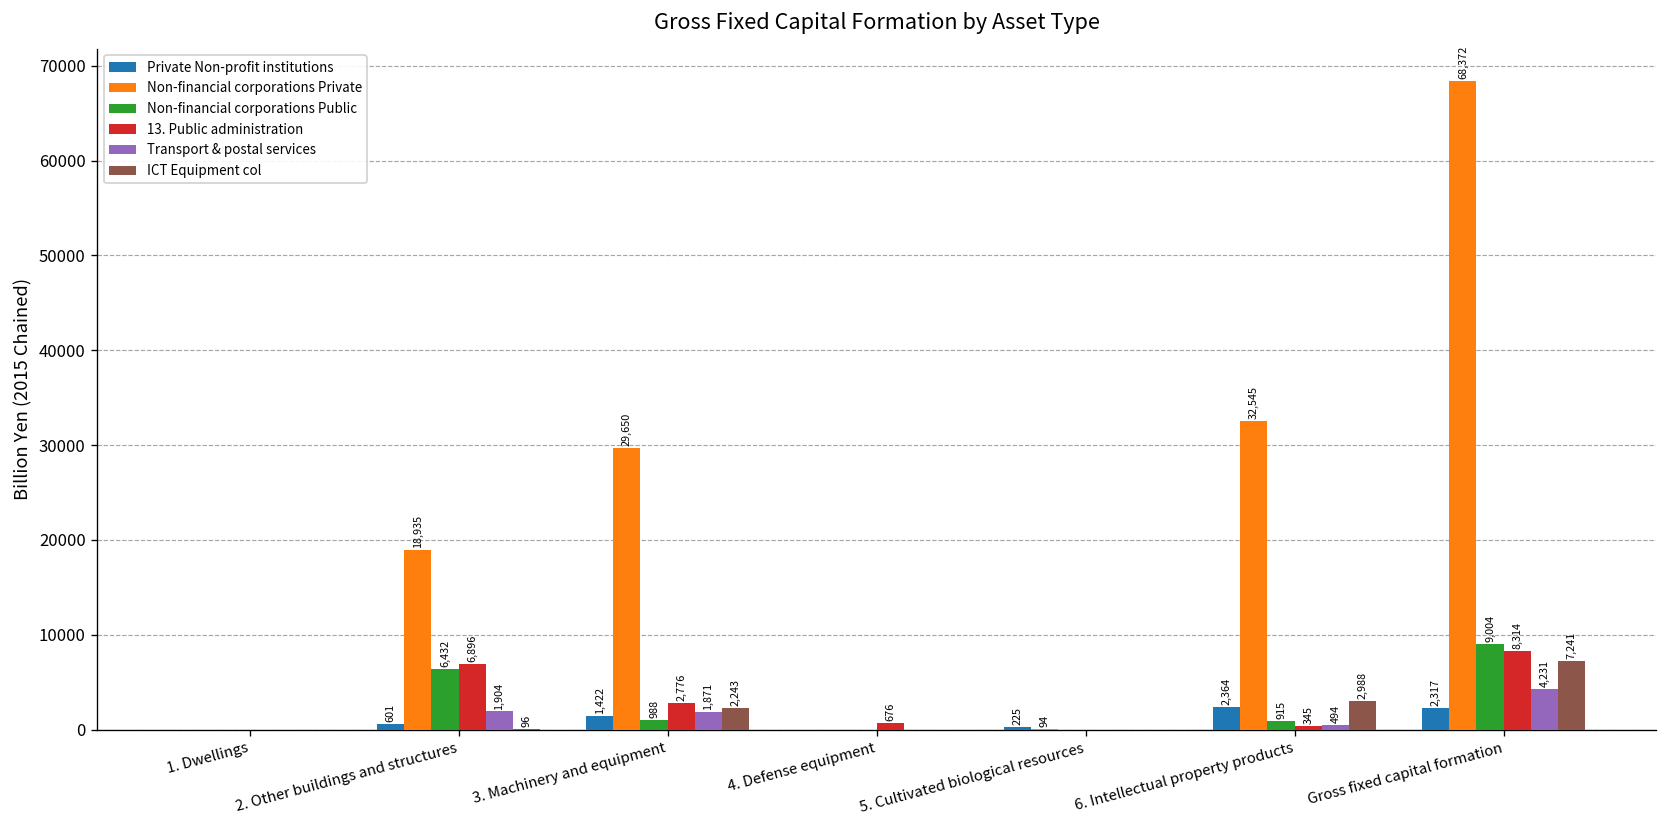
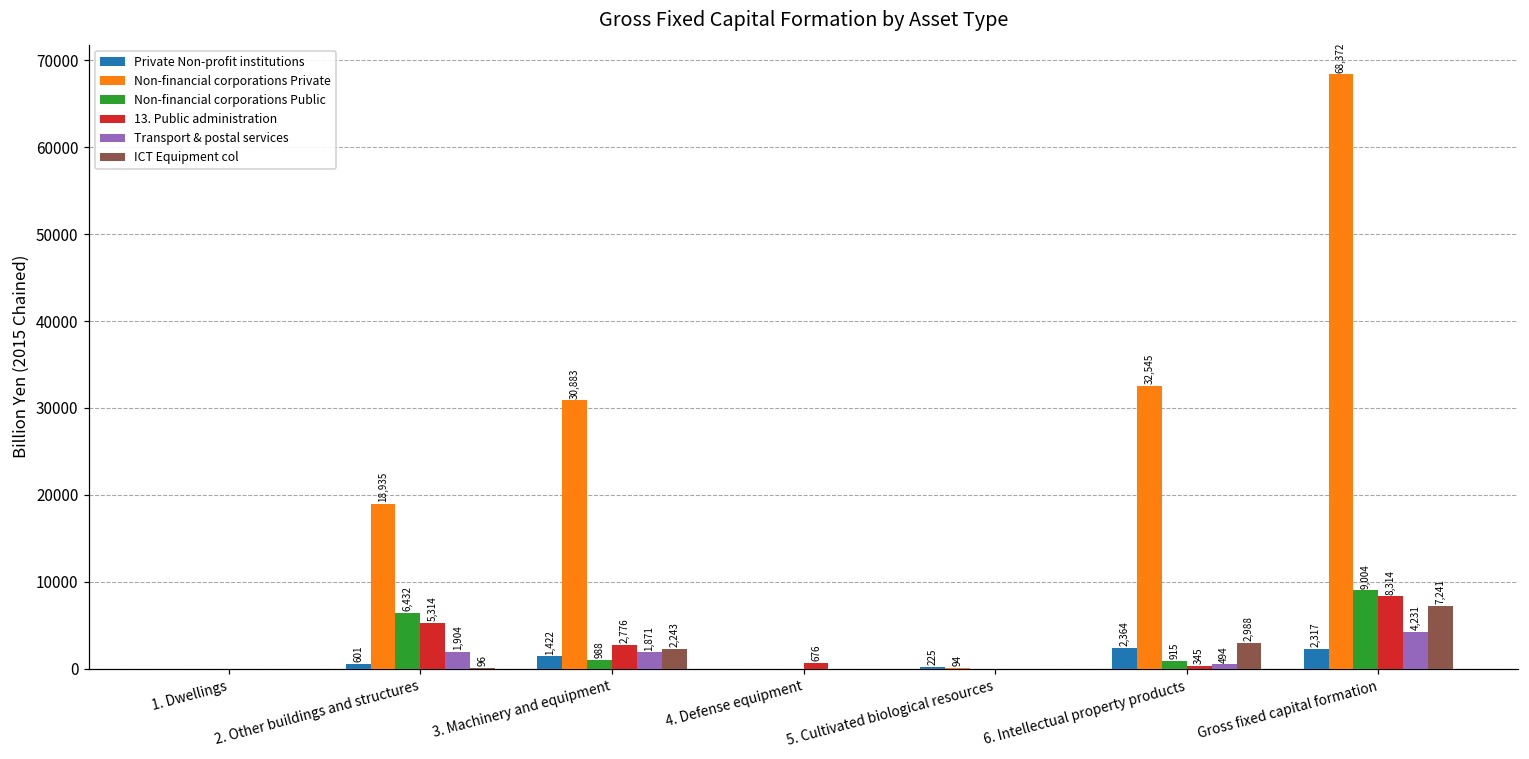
  {
    "Private Non-profit institutions": {
      "2. Other buildings and structures": "601",
      "3. Machinery and equipment": "1,422",
      "5. Cultivated biological resources": "225",
      "6. Intellectual property products": "2,364",
      "Gross fixed capital formation": "2,317"
    },
    "Non-financial corporations Private": {
      "2. Other buildings and structures": "18,935",
-     "3. Machinery and equipment": "29,650",
+     "3. Machinery and equipment": "30,883",
      "5. Cultivated biological resources": "94",
      "6. Intellectual property products": "32,545",
      "Gross fixed capital formation": "68,372"
    },
    "Non-financial corporations Public": {
      "2. Other buildings and structures": "6,432",
      "3. Machinery and equipment": "988",
      "6. Intellectual property products": "915",
      "Gross fixed capital formation": "9,004"
    },
    "13. Public administration": {
-     "2. Other buildings and structures": "6,896",
+     "2. Other buildings and structures": "5,314",
      "3. Machinery and equipment": "2,776",
      "4. Defense equipment": "676",
      "6. Intellectual property products": "345",
      "Gross fixed capital formation": "8,314"
    },
    "Transport & postal services": {
      "2. Other buildings and structures": "1,904",
      "3. Machinery and equipment": "1,871",
      "6. Intellectual property products": "494",
      "Gross fixed capital formation": "4,231"
    },
    "ICT Equipment col": {
      "2. Other buildings and structures": "96",
      "3. Machinery and equipment": "2,243",
      "6. Intellectual property products": "2,988",
      "Gross fixed capital formation": "7,241"
    }
  }
